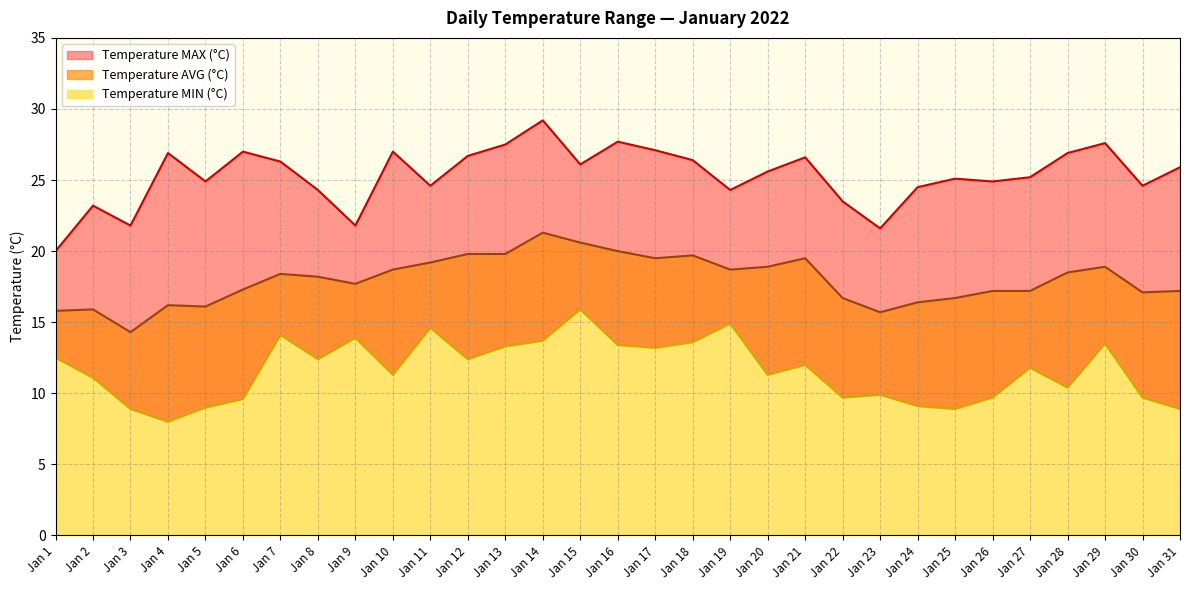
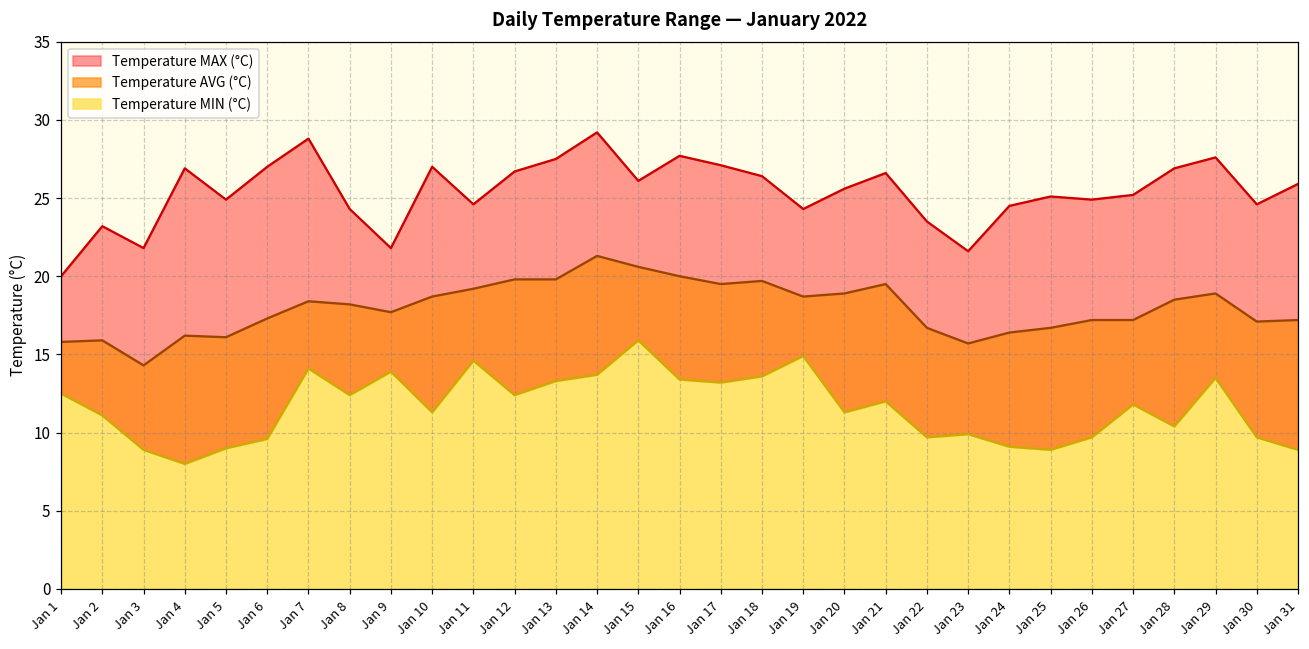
  {
    "Temperature MAX (°C)": {
      "Jan 1": 20.0,
      "Jan 2": 23.2,
      "Jan 3": 21.8,
      "Jan 4": 26.9,
      "Jan 5": 24.9,
      "Jan 6": 27.0,
-     "Jan 7": 26.3,
+     "Jan 7": 28.8,
      "Jan 8": 24.3,
      "Jan 9": 21.8,
      "Jan 10": 27.0,
      "Jan 11": 24.6,
      "Jan 12": 26.7,
      "Jan 13": 27.5,
      "Jan 14": 29.2,
      "Jan 15": 26.1,
      "Jan 16": 27.7,
      "Jan 17": 27.1,
      "Jan 18": 26.4,
      "Jan 19": 24.3,
      "Jan 20": 25.6,
      "Jan 21": 26.6,
      "Jan 22": 23.5,
      "Jan 23": 21.6,
      "Jan 24": 24.5,
      "Jan 25": 25.1,
      "Jan 26": 24.9,
      "Jan 27": 25.2,
      "Jan 28": 26.9,
      "Jan 29": 27.6,
      "Jan 30": 24.6,
      "Jan 31": 25.9
    },
    "Temperature AVG (°C)": {
      "Jan 1": 15.8,
      "Jan 2": 15.9,
      "Jan 3": 14.3,
      "Jan 4": 16.2,
      "Jan 5": 16.1,
      "Jan 6": 17.3,
      "Jan 7": 18.4,
      "Jan 8": 18.2,
      "Jan 9": 17.7,
      "Jan 10": 18.7,
      "Jan 11": 19.2,
      "Jan 12": 19.8,
      "Jan 13": 19.8,
      "Jan 14": 21.3,
      "Jan 15": 20.6,
      "Jan 16": 20.0,
      "Jan 17": 19.5,
      "Jan 18": 19.7,
      "Jan 19": 18.7,
      "Jan 20": 18.9,
      "Jan 21": 19.5,
      "Jan 22": 16.7,
      "Jan 23": 15.7,
      "Jan 24": 16.4,
      "Jan 25": 16.7,
      "Jan 26": 17.2,
      "Jan 27": 17.2,
      "Jan 28": 18.5,
      "Jan 29": 18.9,
      "Jan 30": 17.1,
      "Jan 31": 17.2
    },
    "Temperature MIN (°C)": {
      "Jan 1": 12.5,
      "Jan 2": 11.1,
      "Jan 3": 8.9,
      "Jan 4": 8.0,
      "Jan 5": 9.0,
      "Jan 6": 9.6,
      "Jan 7": 14.1,
      "Jan 8": 12.4,
      "Jan 9": 13.9,
      "Jan 10": 11.3,
      "Jan 11": 14.6,
      "Jan 12": 12.4,
      "Jan 13": 13.3,
      "Jan 14": 13.7,
      "Jan 15": 15.9,
      "Jan 16": 13.4,
      "Jan 17": 13.2,
      "Jan 18": 13.6,
      "Jan 19": 14.9,
      "Jan 20": 11.3,
      "Jan 21": 12.0,
      "Jan 22": 9.7,
      "Jan 23": 9.9,
      "Jan 24": 9.1,
      "Jan 25": 8.9,
      "Jan 26": 9.7,
      "Jan 27": 11.8,
      "Jan 28": 10.4,
      "Jan 29": 13.5,
      "Jan 30": 9.7,
      "Jan 31": 8.9
    }
  }
